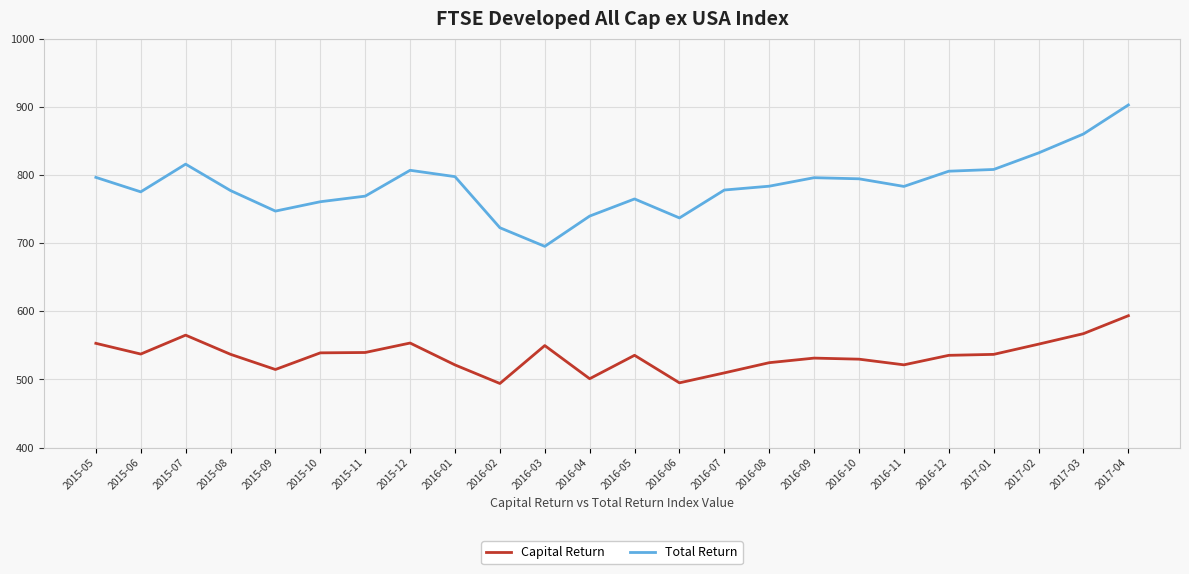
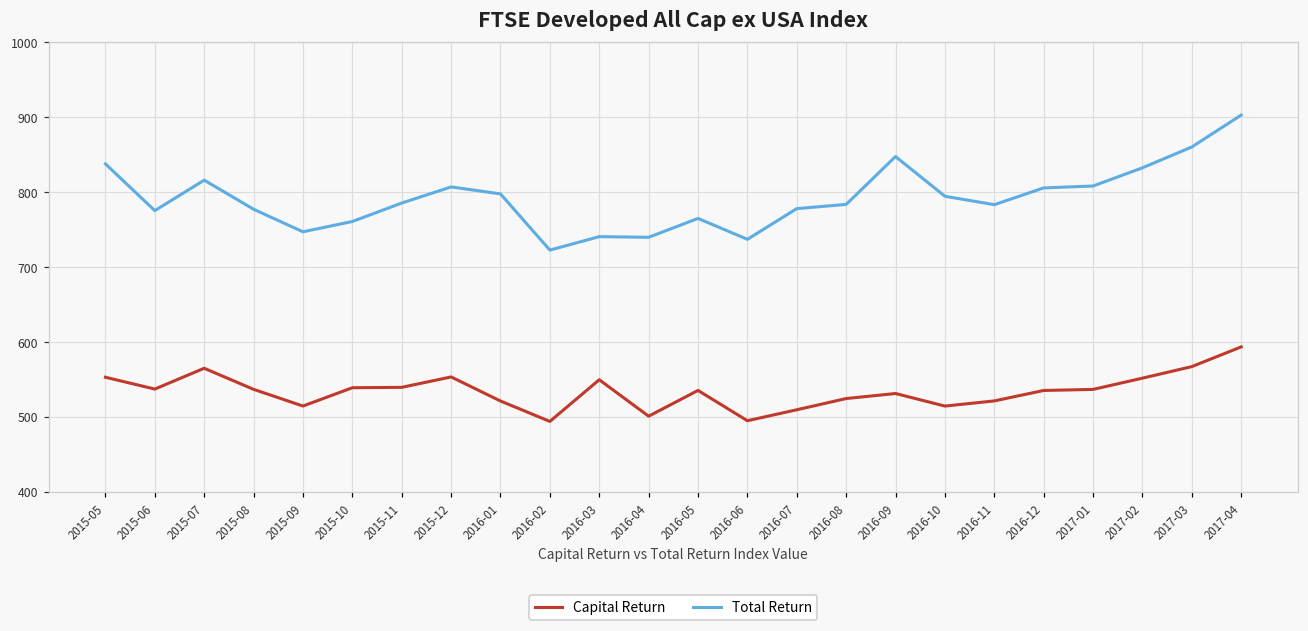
  {
    "Capital Return": {
      "2015-05": 550,
      "2015-06": 540,
      "2015-07": 570,
      "2015-08": 540,
      "2015-09": 510,
      "2015-10": 540,
      "2015-11": 540,
      "2015-12": 550,
      "2016-01": 520,
      "2016-02": 490,
      "2016-03": 550,
      "2016-04": 500,
      "2016-05": 540,
      "2016-06": 500,
      "2016-07": 510,
      "2016-08": 520,
      "2016-09": 530,
-     "2016-10": 530,
+     "2016-10": 510,
      "2016-11": 520,
      "2016-12": 540,
      "2017-01": 540,
      "2017-02": 550,
      "2017-03": 570,
      "2017-04": 590
    },
    "Total Return": {
-     "2015-05": 800,
+     "2015-05": 840,
      "2015-06": 780,
      "2015-07": 820,
      "2015-08": 780,
      "2015-09": 750,
      "2015-10": 760,
-     "2015-11": 770,
+     "2015-11": 790,
      "2015-12": 810,
      "2016-01": 800,
      "2016-02": 720,
-     "2016-03": 700,
+     "2016-03": 740,
      "2016-04": 740,
      "2016-05": 770,
      "2016-06": 740,
      "2016-07": 780,
      "2016-08": 780,
-     "2016-09": 800,
+     "2016-09": 850,
      "2016-10": 790,
      "2016-11": 780,
      "2016-12": 810,
      "2017-01": 810,
      "2017-02": 830,
      "2017-03": 860,
      "2017-04": 900
    }
  }
